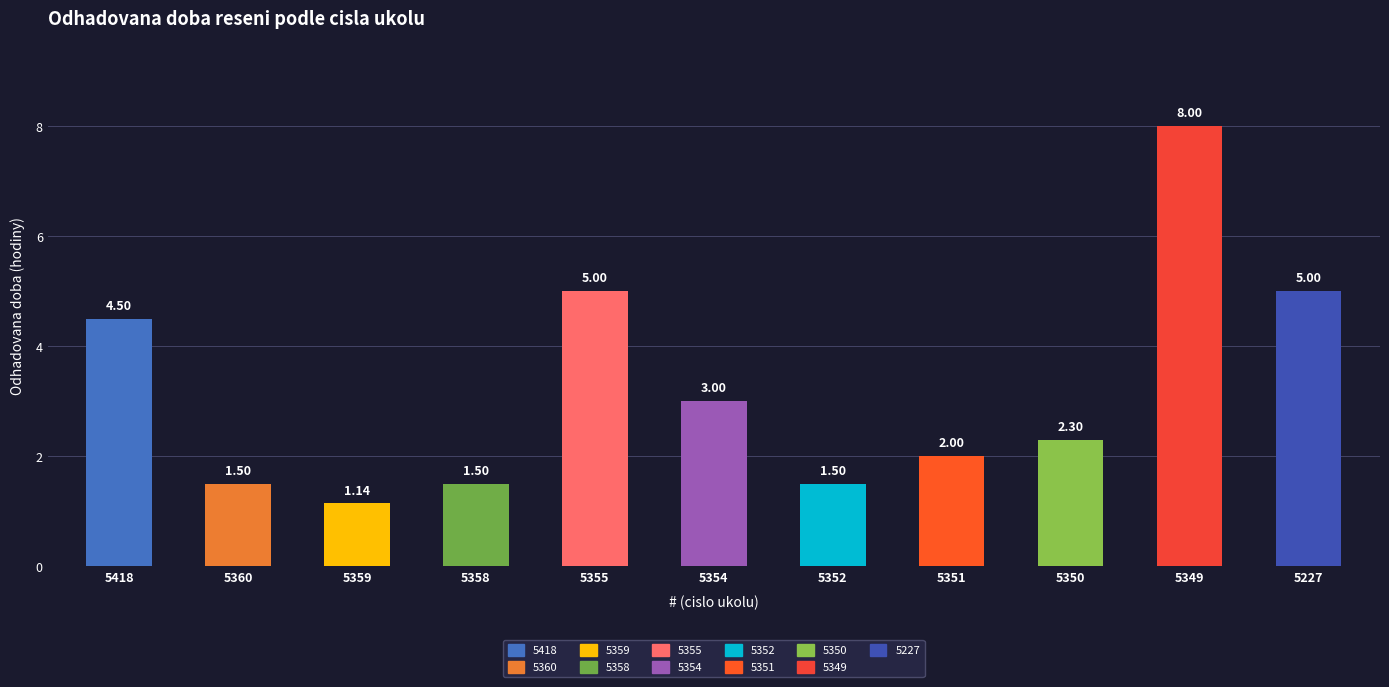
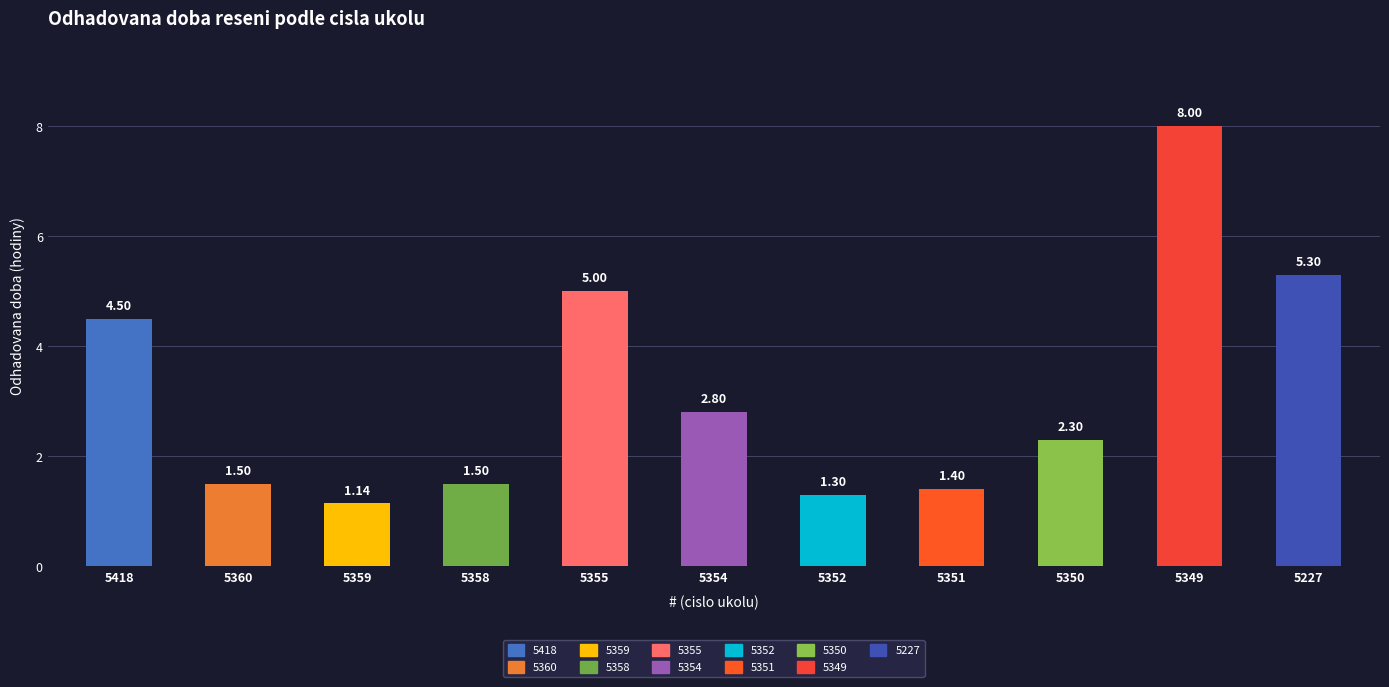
  {
    "5418": 4.50,
    "5360": 1.50,
    "5359": 1.14,
    "5358": 1.50,
    "5355": 5.00,
-   "5354": 3.00,
-   "5352": 1.50,
-   "5351": 2.00,
+   "5354": 2.80,
+   "5352": 1.30,
+   "5351": 1.40,
    "5350": 2.30,
    "5349": 8.00,
-   "5227": 5.00
+   "5227": 5.30
  }
